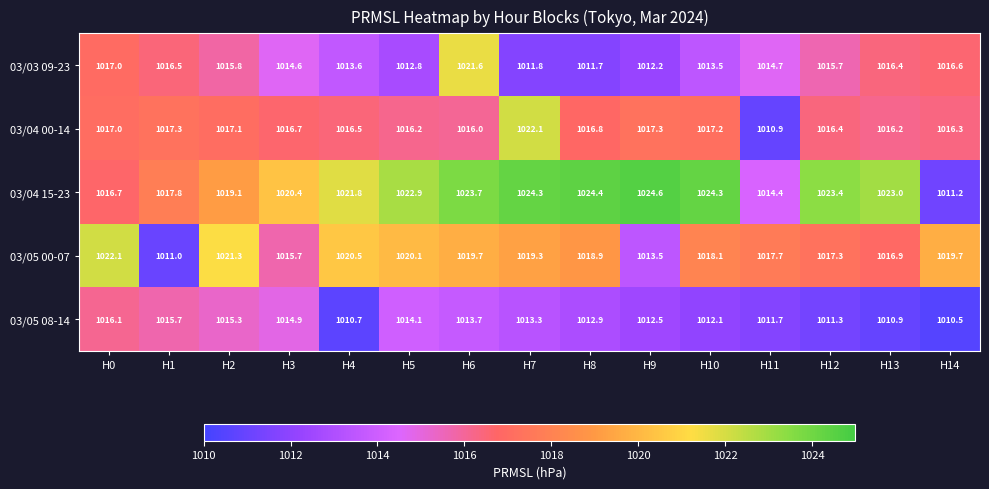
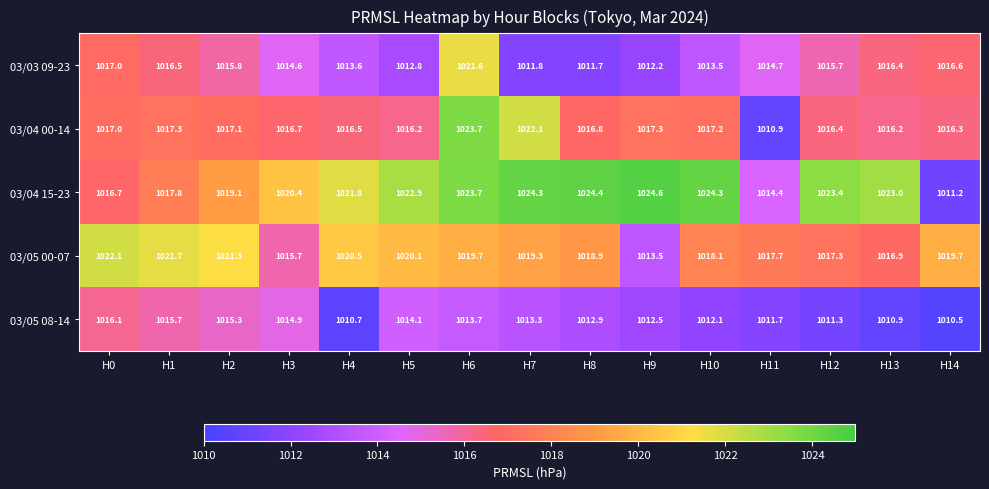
  {
    "03/03 09-23": {
      "H0": 1017.0,
      "H1": 1016.5,
      "H2": 1015.8,
      "H3": 1014.6,
      "H4": 1013.6,
      "H5": 1012.8,
      "H6": 1021.6,
      "H7": 1011.8,
      "H8": 1011.7,
      "H9": 1012.2,
      "H10": 1013.5,
      "H11": 1014.7,
      "H12": 1015.7,
      "H13": 1016.4,
      "H14": 1016.6
    },
    "03/04 00-14": {
      "H0": 1017.0,
      "H1": 1017.3,
      "H2": 1017.1,
      "H3": 1016.7,
      "H4": 1016.5,
      "H5": 1016.2,
-     "H6": 1016.0,
+     "H6": 1023.7,
      "H7": 1022.1,
      "H8": 1016.8,
      "H9": 1017.3,
      "H10": 1017.2,
      "H11": 1010.9,
      "H12": 1016.4,
      "H13": 1016.2,
      "H14": 1016.3
    },
    "03/04 15-23": {
      "H0": 1016.7,
      "H1": 1017.8,
      "H2": 1019.1,
      "H3": 1020.4,
      "H4": 1021.8,
      "H5": 1022.9,
      "H6": 1023.7,
      "H7": 1024.3,
      "H8": 1024.4,
      "H9": 1024.6,
      "H10": 1024.3,
      "H11": 1014.4,
      "H12": 1023.4,
      "H13": 1023.0,
      "H14": 1011.2
    },
    "03/05 00-07": {
      "H0": 1022.1,
-     "H1": 1011.0,
+     "H1": 1021.7,
      "H2": 1021.3,
      "H3": 1015.7,
      "H4": 1020.5,
      "H5": 1020.1,
      "H6": 1019.7,
      "H7": 1019.3,
      "H8": 1018.9,
      "H9": 1013.5,
      "H10": 1018.1,
      "H11": 1017.7,
      "H12": 1017.3,
      "H13": 1016.9,
      "H14": 1019.7
    },
    "03/05 08-14": {
      "H0": 1016.1,
      "H1": 1015.7,
      "H2": 1015.3,
      "H3": 1014.9,
      "H4": 1010.7,
      "H5": 1014.1,
      "H6": 1013.7,
      "H7": 1013.3,
      "H8": 1012.9,
      "H9": 1012.5,
      "H10": 1012.1,
      "H11": 1011.7,
      "H12": 1011.3,
      "H13": 1010.9,
      "H14": 1010.5
    }
  }
